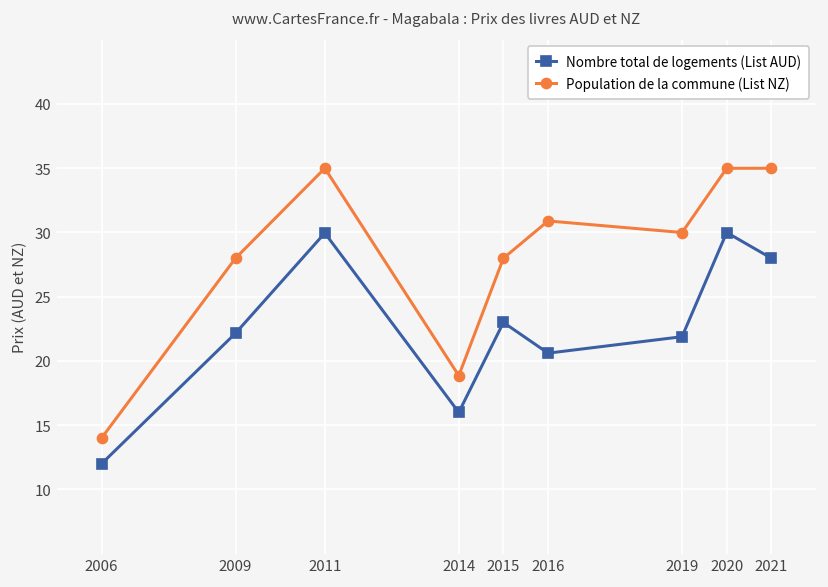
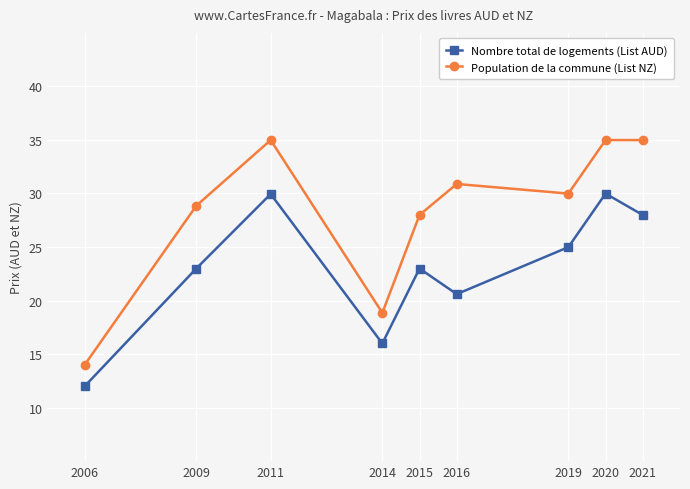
  {
    "Nombre total de logements (List AUD)": {
      "2006": 12.0,
-     "2009": 22.2,
+     "2009": 23.0,
      "2011": 30.0,
      "2014": 16.0,
      "2015": 23.0,
      "2016": 20.6,
-     "2019": 21.9,
+     "2019": 25.0,
      "2020": 30.0,
      "2021": 28.0
    },
    "Population de la commune (List NZ)": {
      "2006": 14.0,
-     "2009": 28.0,
+     "2009": 28.9,
      "2011": 35.0,
      "2014": 18.9,
      "2015": 28.0,
      "2016": 30.9,
      "2019": 30.0,
      "2020": 35.0,
      "2021": 35.0
    }
  }
